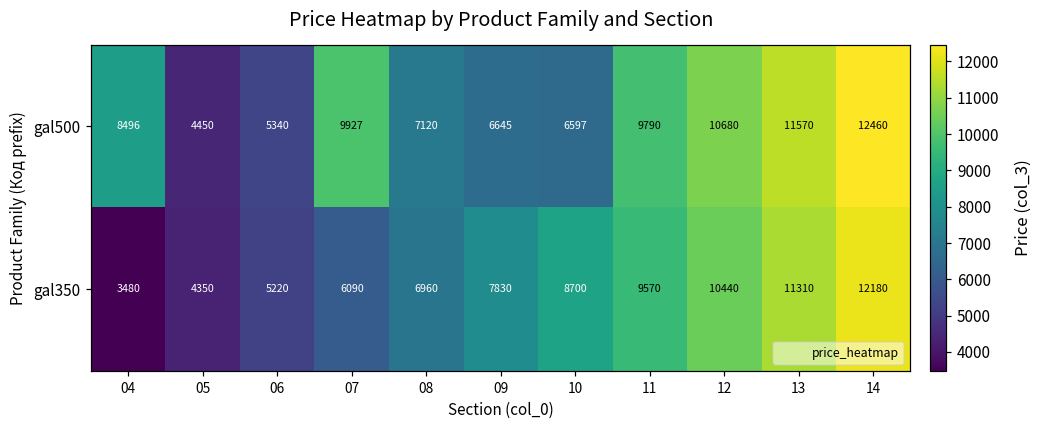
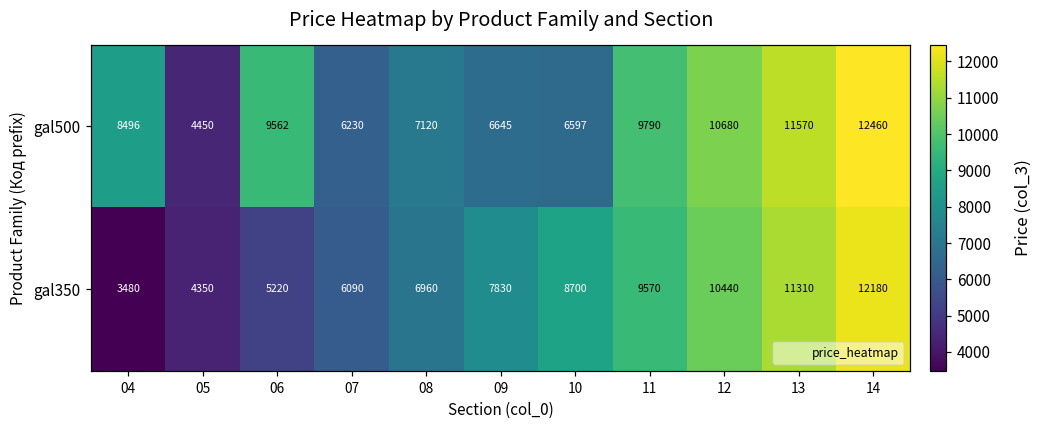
  {
    "gal500": {
      "04": 8496,
      "05": 4450,
-     "06": 5340,
-     "07": 9927,
+     "06": 9562,
+     "07": 6230,
      "08": 7120,
      "09": 6645,
      "10": 6597,
      "11": 9790,
      "12": 10680,
      "13": 11570,
      "14": 12460
    },
    "gal350": {
      "04": 3480,
      "05": 4350,
      "06": 5220,
      "07": 6090,
      "08": 6960,
      "09": 7830,
      "10": 8700,
      "11": 9570,
      "12": 10440,
      "13": 11310,
      "14": 12180
    }
  }
